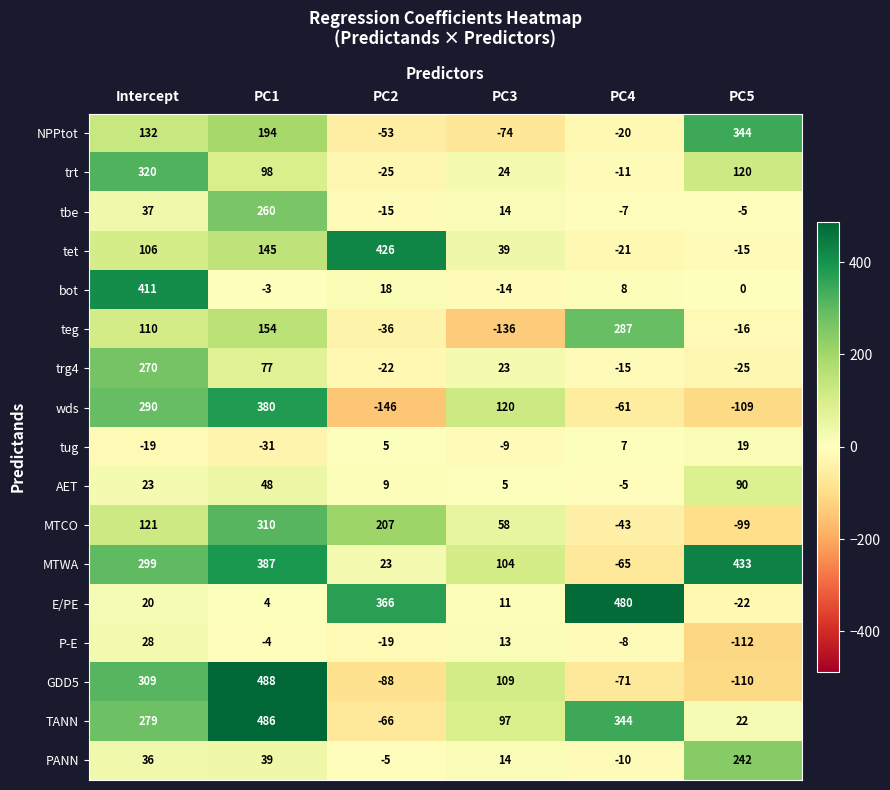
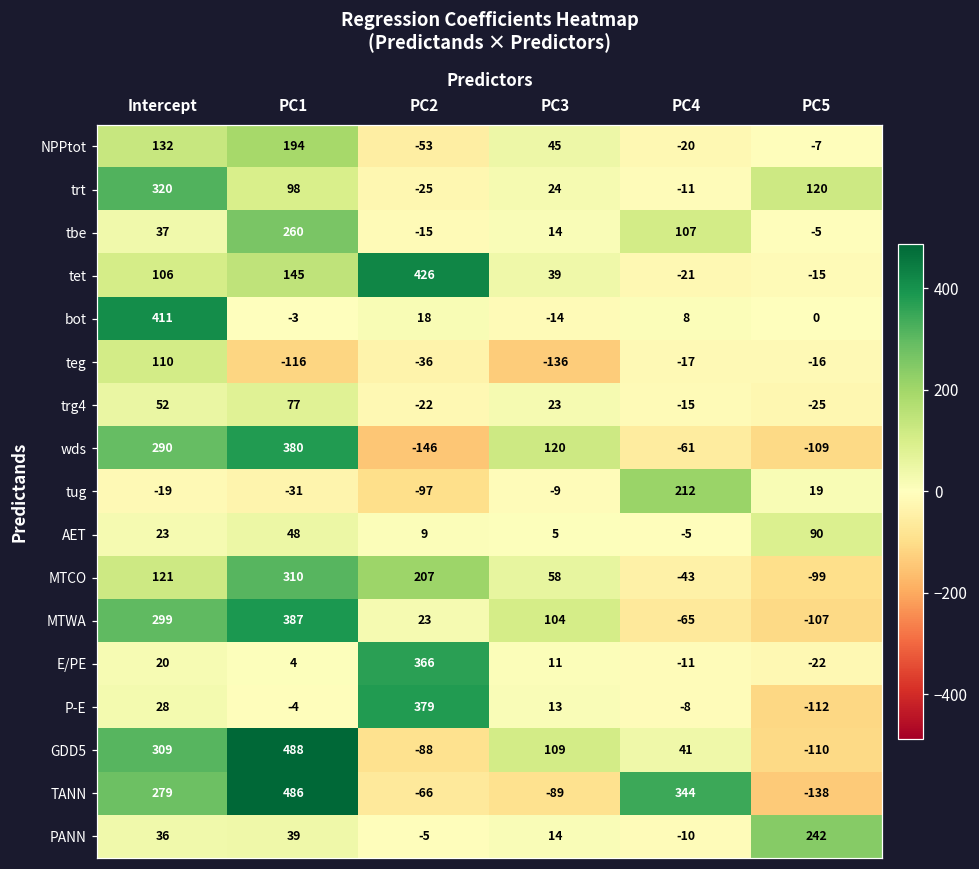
  {
    "NPPtot": {
      "Intercept": 132,
      "PC1": 194,
      "PC2": -53,
-     "PC3": -74,
+     "PC3": 45,
      "PC4": -20,
-     "PC5": 344
+     "PC5": -7
    },
    "trt": {
      "Intercept": 320,
      "PC1": 98,
      "PC2": -25,
      "PC3": 24,
      "PC4": -11,
      "PC5": 120
    },
    "tbe": {
      "Intercept": 37,
      "PC1": 260,
      "PC2": -15,
      "PC3": 14,
-     "PC4": -7,
+     "PC4": 107,
      "PC5": -5
    },
    "tet": {
      "Intercept": 106,
      "PC1": 145,
      "PC2": 426,
      "PC3": 39,
      "PC4": -21,
      "PC5": -15
    },
    "bot": {
      "Intercept": 411,
      "PC1": -3,
      "PC2": 18,
      "PC3": -14,
      "PC4": 8,
      "PC5": 0
    },
    "teg": {
      "Intercept": 110,
-     "PC1": 154,
+     "PC1": -116,
      "PC2": -36,
      "PC3": -136,
-     "PC4": 287,
+     "PC4": -17,
      "PC5": -16
    },
    "trg4": {
-     "Intercept": 270,
+     "Intercept": 52,
      "PC1": 77,
      "PC2": -22,
      "PC3": 23,
      "PC4": -15,
      "PC5": -25
    },
    "wds": {
      "Intercept": 290,
      "PC1": 380,
      "PC2": -146,
      "PC3": 120,
      "PC4": -61,
      "PC5": -109
    },
    "tug": {
      "Intercept": -19,
      "PC1": -31,
-     "PC2": 5,
+     "PC2": -97,
      "PC3": -9,
-     "PC4": 7,
+     "PC4": 212,
      "PC5": 19
    },
    "AET": {
      "Intercept": 23,
      "PC1": 48,
      "PC2": 9,
      "PC3": 5,
      "PC4": -5,
      "PC5": 90
    },
    "MTCO": {
      "Intercept": 121,
      "PC1": 310,
      "PC2": 207,
      "PC3": 58,
      "PC4": -43,
      "PC5": -99
    },
    "MTWA": {
      "Intercept": 299,
      "PC1": 387,
      "PC2": 23,
      "PC3": 104,
      "PC4": -65,
-     "PC5": 433
+     "PC5": -107
    },
    "E/PE": {
      "Intercept": 20,
      "PC1": 4,
      "PC2": 366,
      "PC3": 11,
-     "PC4": 480,
+     "PC4": -11,
      "PC5": -22
    },
    "P-E": {
      "Intercept": 28,
      "PC1": -4,
-     "PC2": -19,
+     "PC2": 379,
      "PC3": 13,
      "PC4": -8,
      "PC5": -112
    },
    "GDD5": {
      "Intercept": 309,
      "PC1": 488,
      "PC2": -88,
      "PC3": 109,
-     "PC4": -71,
+     "PC4": 41,
      "PC5": -110
    },
    "TANN": {
      "Intercept": 279,
      "PC1": 486,
      "PC2": -66,
-     "PC3": 97,
+     "PC3": -89,
      "PC4": 344,
-     "PC5": 22
+     "PC5": -138
    },
    "PANN": {
      "Intercept": 36,
      "PC1": 39,
      "PC2": -5,
      "PC3": 14,
      "PC4": -10,
      "PC5": 242
    }
  }
